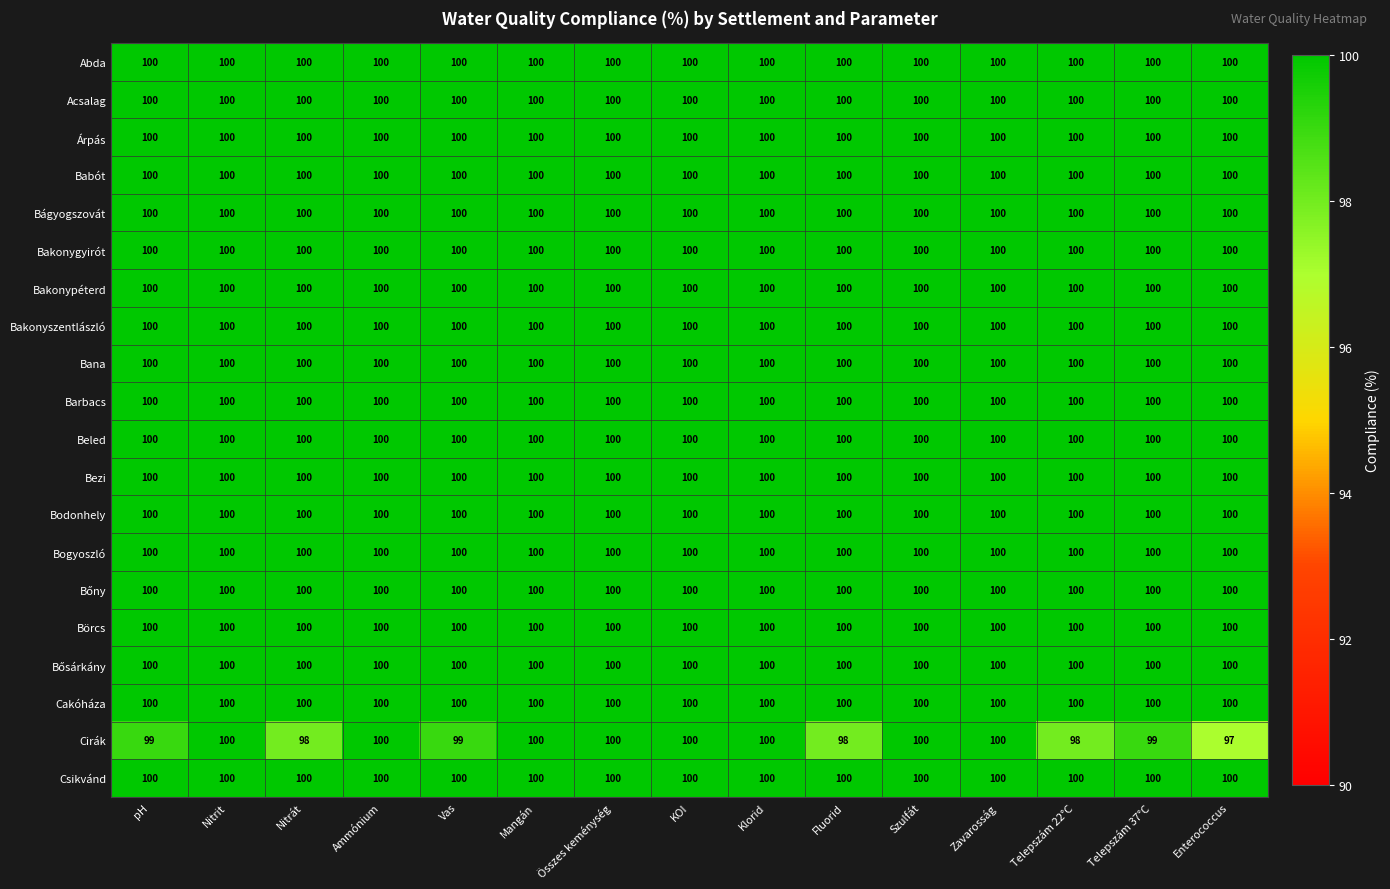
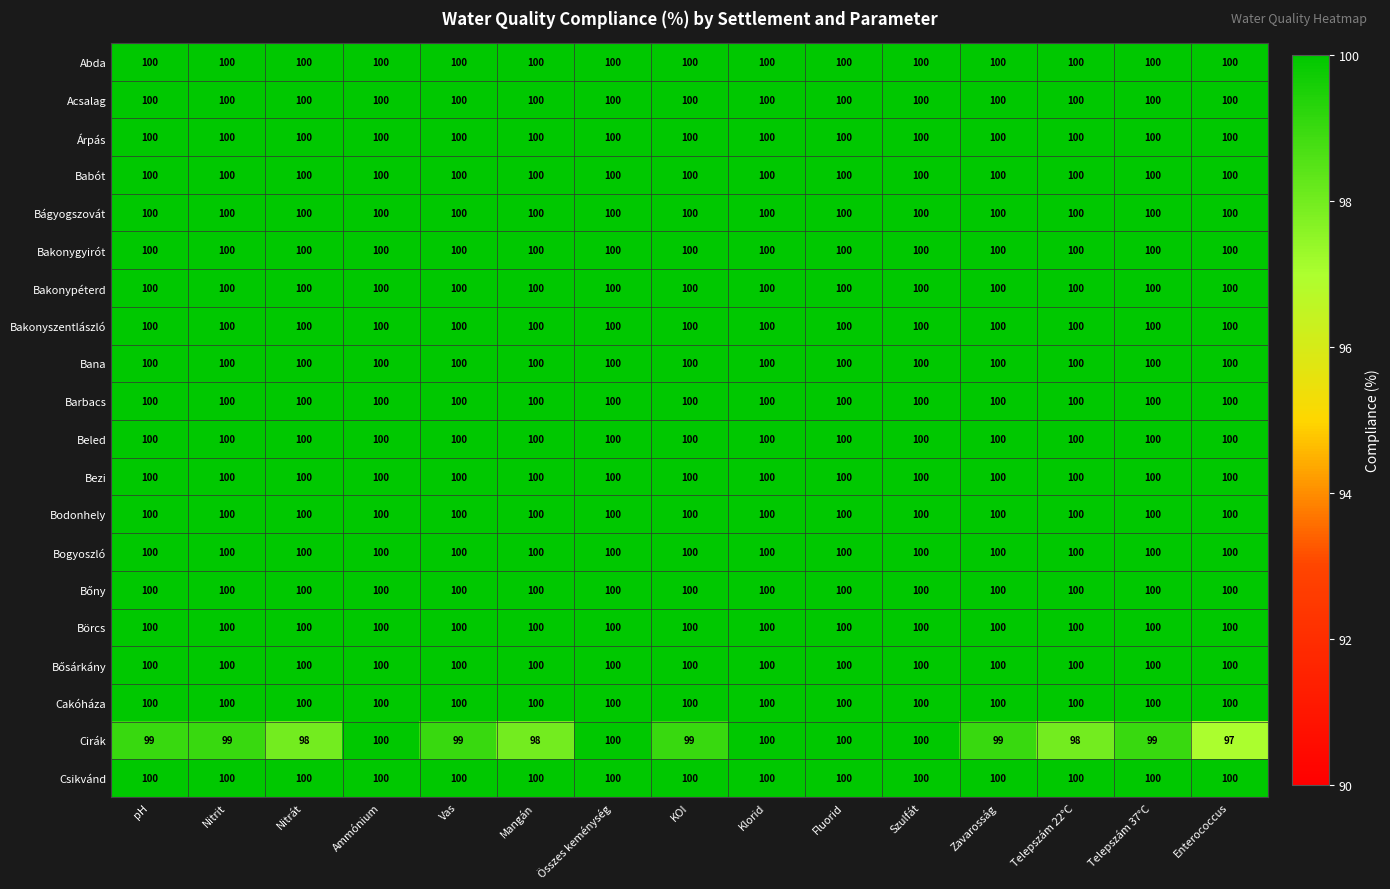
  {
    "Cirák": {
      "pH": 99,
-     "Nitrit": 100,
+     "Nitrit": 99,
      "Nitrát": 98,
      "Ammónium": 100,
      "Vas": 99,
-     "Mangán": 100,
+     "Mangán": 98,
      "Összes keménység": 100,
-     "KOI": 100,
+     "KOI": 99,
      "Klorid": 100,
-     "Fluorid": 98,
+     "Fluorid": 100,
      "Szulfát": 100,
-     "Zavarosság": 100,
+     "Zavarosság": 99,
      "Telepszám 22°C": 98,
      "Telepszám 37°C": 99,
      "Enterococcus": 97
    }
  }
